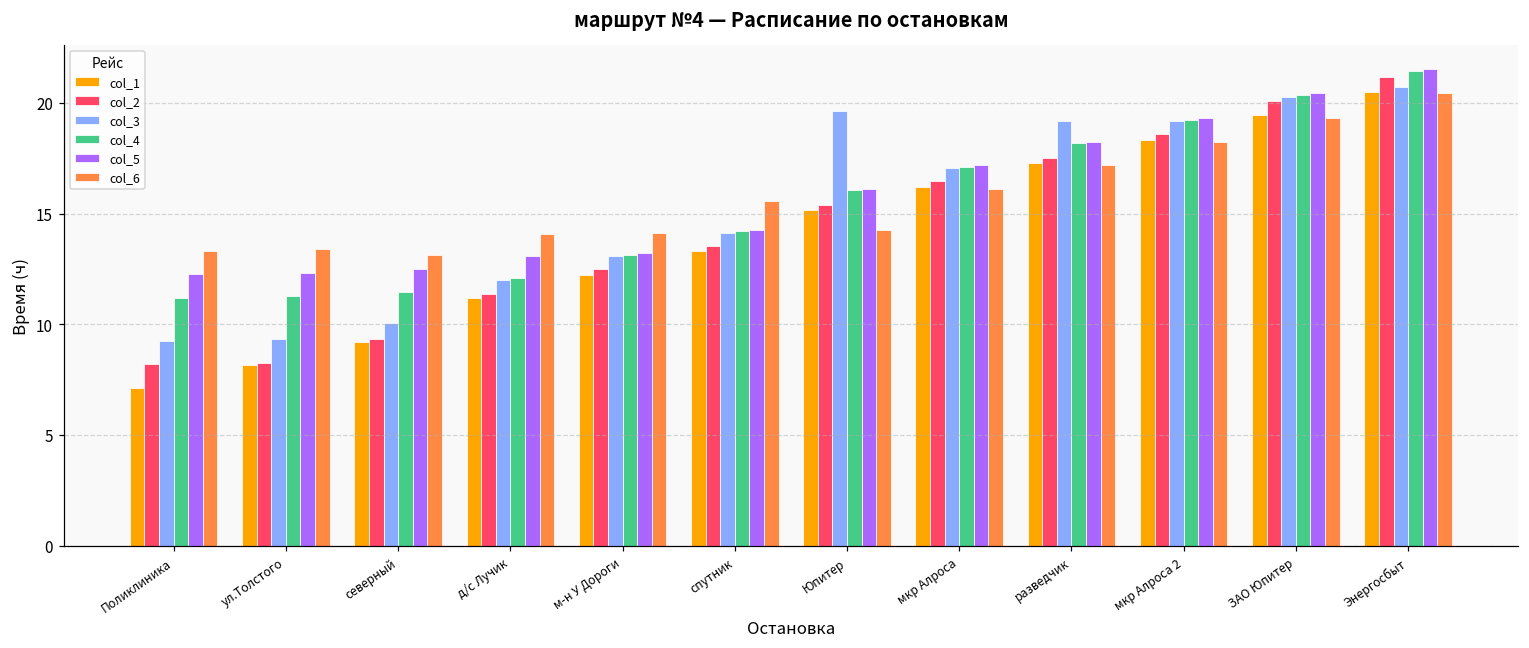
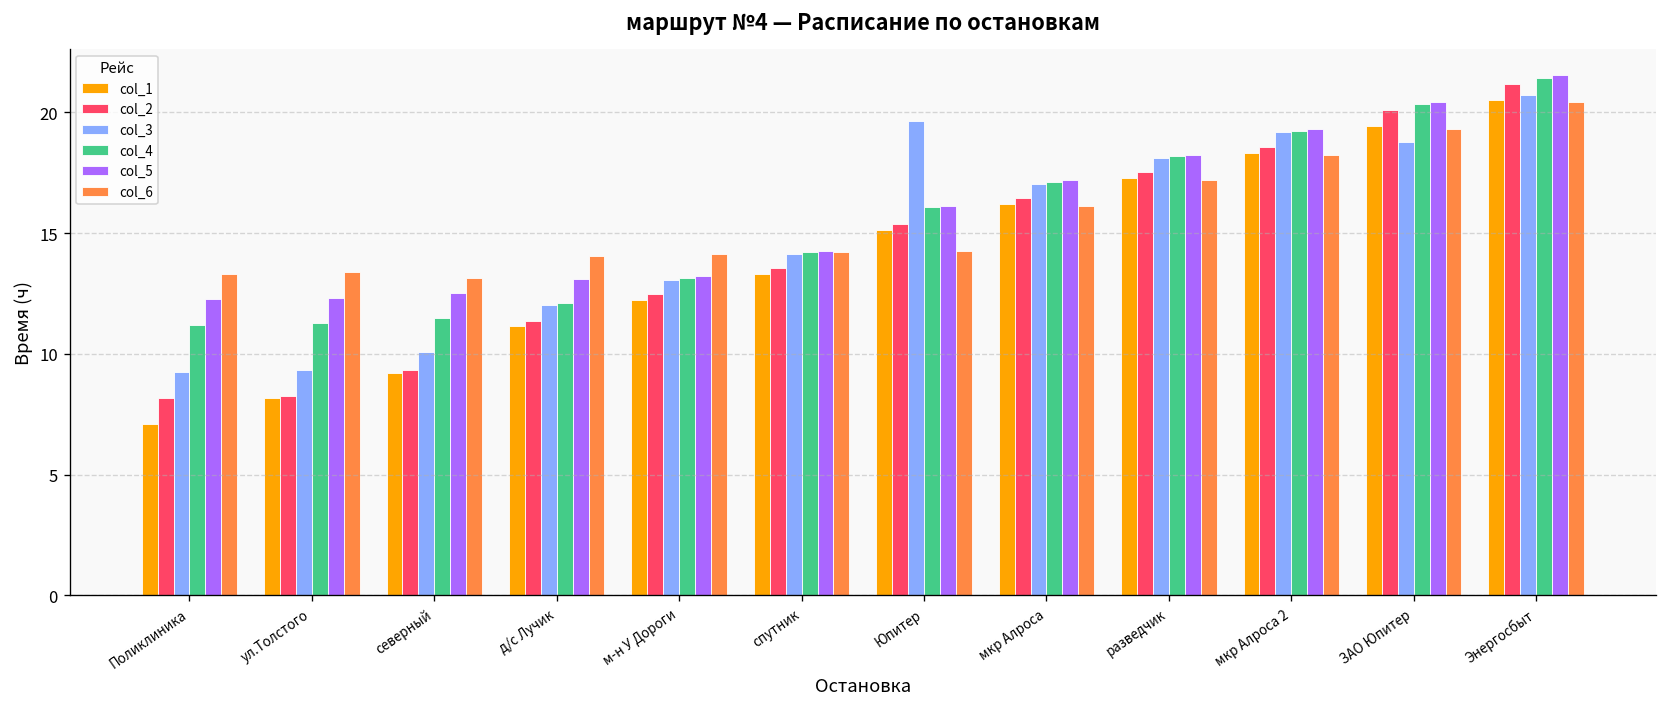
  {
    "col_1": {
      "Поликлиника": 7.1,
      "ул.Толстого": 8.2,
      "северный": 9.2,
      "д/с Лучик": 11.2,
      "м-н У Дороги": 12.2,
      "спутник": 13.3,
      "Юпитер": 15.2,
      "мкр Алроса": 16.2,
      "разведчик": 17.3,
      "мкр Алроса 2": 18.3,
      "ЗАО Юпитер": 19.5,
      "Энергосбыт": 20.5
    },
    "col_2": {
      "Поликлиника": 8.2,
      "ул.Толстого": 8.3,
      "северный": 9.4,
      "д/с Лучик": 11.4,
      "м-н У Дороги": 12.5,
      "спутник": 13.5,
      "Юпитер": 15.4,
      "мкр Алроса": 16.5,
      "разведчик": 17.5,
      "мкр Алроса 2": 18.6,
      "ЗАО Юпитер": 20.1,
      "Энергосбыт": 21.2
    },
    "col_3": {
      "Поликлиника": 9.2,
      "ул.Толстого": 9.3,
      "северный": 10.1,
      "д/с Лучик": 12.0,
      "м-н У Дороги": 13.1,
      "спутник": 14.1,
      "Юпитер": 19.7,
      "мкр Алроса": 17.1,
-     "разведчик": 19.2,
+     "разведчик": 18.1,
      "мкр Алроса 2": 19.2,
-     "ЗАО Юпитер": 20.3,
+     "ЗАО Юпитер": 18.8,
      "Энергосбыт": 20.7
    },
    "col_4": {
      "Поликлиника": 11.2,
      "ул.Толстого": 11.3,
      "северный": 11.5,
      "д/с Лучик": 12.1,
      "м-н У Дороги": 13.2,
      "спутник": 14.2,
      "Юпитер": 16.1,
      "мкр Алроса": 17.1,
      "разведчик": 18.2,
      "мкр Алроса 2": 19.3,
      "ЗАО Юпитер": 20.4,
      "Энергосбыт": 21.4
    },
    "col_5": {
      "Поликлиника": 12.3,
      "ул.Толстого": 12.3,
      "северный": 12.5,
      "д/с Лучик": 13.1,
      "м-н У Дороги": 13.2,
      "спутник": 14.3,
      "Юпитер": 16.1,
      "мкр Алроса": 17.2,
      "разведчик": 18.3,
      "мкр Алроса 2": 19.3,
      "ЗАО Юпитер": 20.4,
      "Энергосбыт": 21.6
    },
    "col_6": {
      "Поликлиника": 13.3,
      "ул.Толстого": 13.4,
      "северный": 13.1,
      "д/с Лучик": 14.1,
      "м-н У Дороги": 14.1,
-     "спутник": 15.6,
+     "спутник": 14.2,
      "Юпитер": 14.3,
      "мкр Алроса": 16.1,
      "разведчик": 17.2,
      "мкр Алроса 2": 18.3,
      "ЗАО Юпитер": 19.3,
      "Энергосбыт": 20.4
    }
  }
